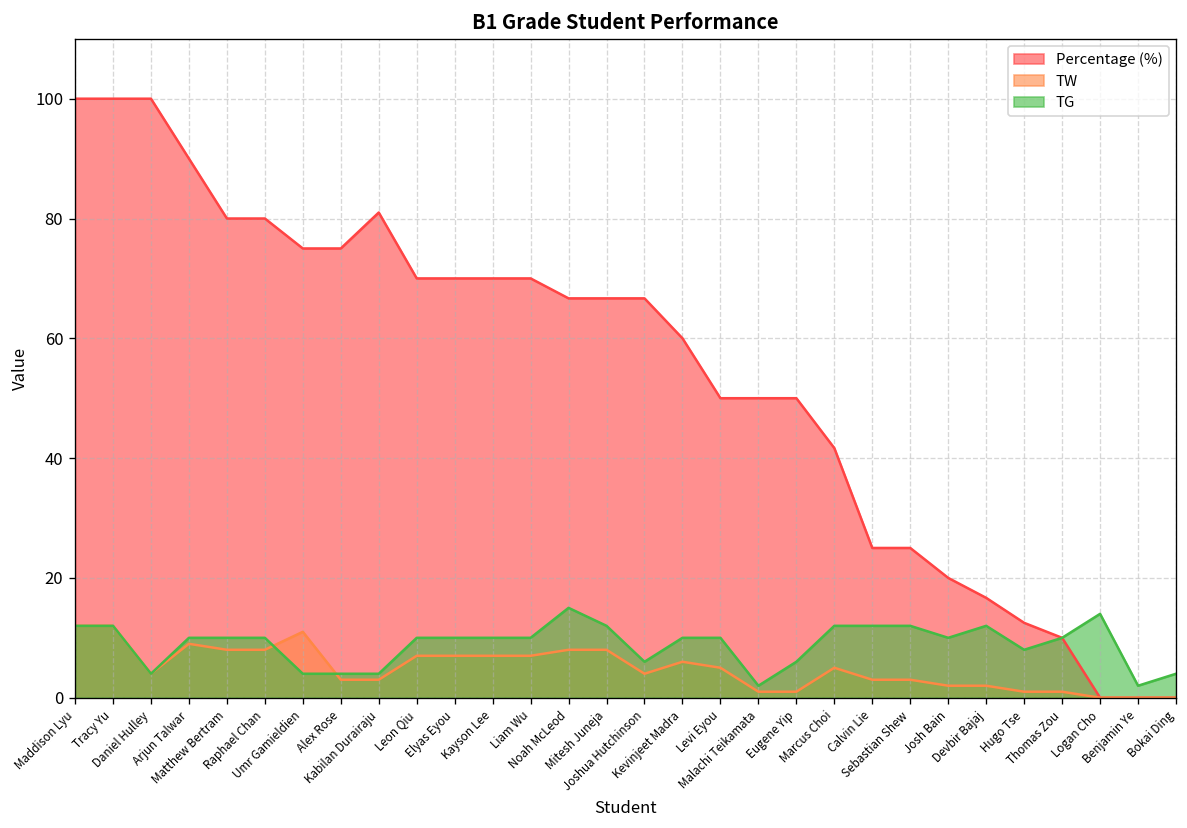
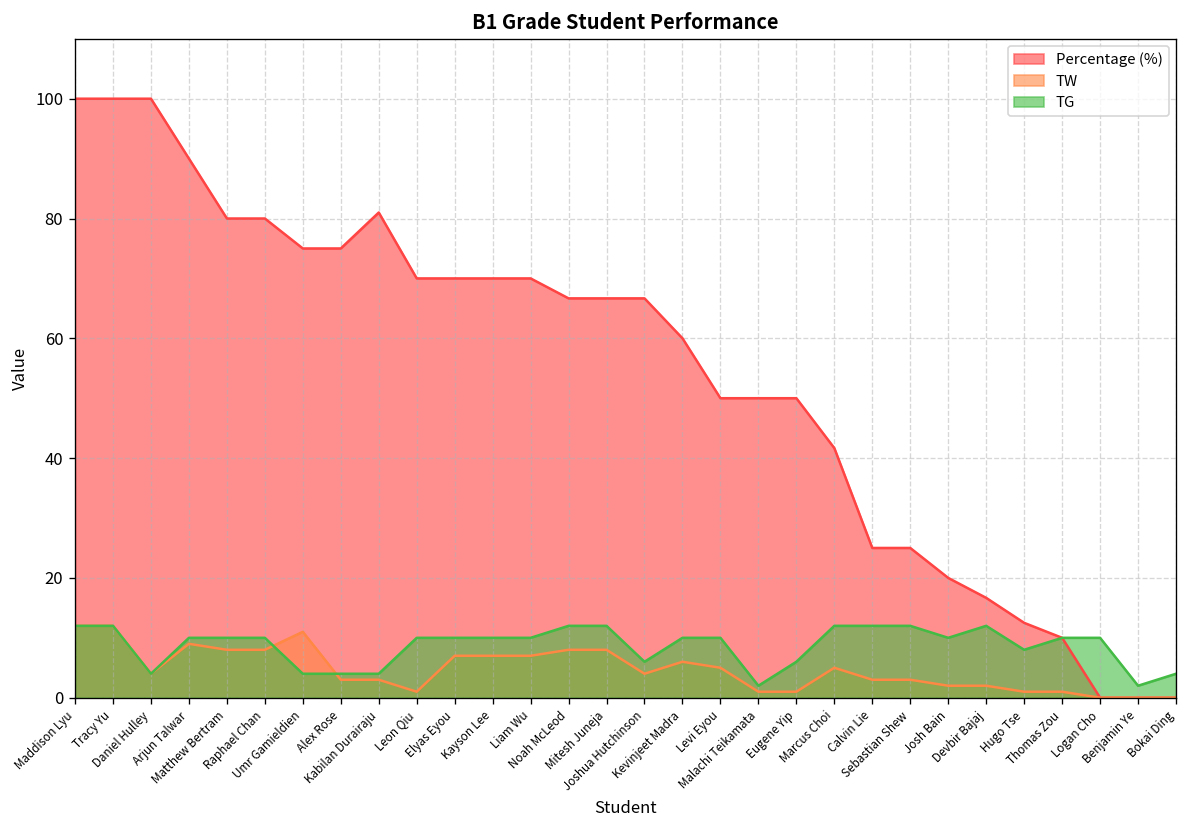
  {
    "Percentage (%)": {
      "Maddison Lyu": 100,
      "Tracy Yu": 100,
      "Daniel Hulley": 100,
      "Arjun Talwar": 90,
      "Matthew Bertram": 80,
      "Raphael Chan": 80,
      "Umr Gamieldien": 75,
      "Alex Rose": 75,
      "Kabilan Durairaju": 81,
      "Leon Qiu": 70,
      "Elyas Eyou": 70,
      "Kayson Lee": 70,
      "Liam Wu": 70,
      "Noah McLeod": 67,
      "Mitesh Juneja": 67,
      "Joshua Hutchinson": 67,
      "Kevinjeet Madra": 60,
      "Levi Eyou": 50,
      "Malachi Teikamata": 50,
      "Eugene Yip": 50,
      "Marcus Choi": 42,
      "Calvin Lie": 25,
      "Sebastian Shew": 25,
      "Josh Bain": 20,
      "Devbir Bajaj": 17,
      "Hugo Tse": 13
    },
    "TW": {
      "Arjun Talwar": 9,
      "Matthew Bertram": 8,
      "Raphael Chan": 8,
      "Umr Gamieldien": 11,
      "Alex Rose": 3,
      "Kabilan Durairaju": 3,
-     "Leon Qiu": 7,
+     "Leon Qiu": 1,
      "Elyas Eyou": 7,
      "Kayson Lee": 7,
      "Liam Wu": 7,
      "Noah McLeod": 8,
      "Mitesh Juneja": 8,
      "Joshua Hutchinson": 4,
      "Kevinjeet Madra": 6,
      "Levi Eyou": 5,
      "Malachi Teikamata": 1,
      "Eugene Yip": 1,
      "Marcus Choi": 5,
      "Calvin Lie": 3,
      "Sebastian Shew": 3,
      "Josh Bain": 2,
      "Devbir Bajaj": 2,
      "Hugo Tse": 1,
      "Thomas Zou": 1
    },
    "TG": {
      "Arjun Talwar": 10,
      "Matthew Bertram": 10,
      "Raphael Chan": 10,
      "Umr Gamieldien": 4,
      "Alex Rose": 4,
      "Kabilan Durairaju": 4,
      "Leon Qiu": 10,
      "Elyas Eyou": 10,
      "Kayson Lee": 10,
      "Liam Wu": 10,
-     "Noah McLeod": 15,
+     "Noah McLeod": 12,
      "Mitesh Juneja": 12,
      "Joshua Hutchinson": 6,
      "Kevinjeet Madra": 10,
      "Levi Eyou": 10,
      "Malachi Teikamata": 2,
      "Eugene Yip": 6,
      "Marcus Choi": 12,
      "Calvin Lie": 12,
      "Sebastian Shew": 12,
      "Josh Bain": 10,
      "Devbir Bajaj": 12,
      "Hugo Tse": 8,
-     "Logan Cho": 14,
+     "Logan Cho": 10,
      "Benjamin Ye": 2,
      "Bokai Ding": 4
    }
  }
